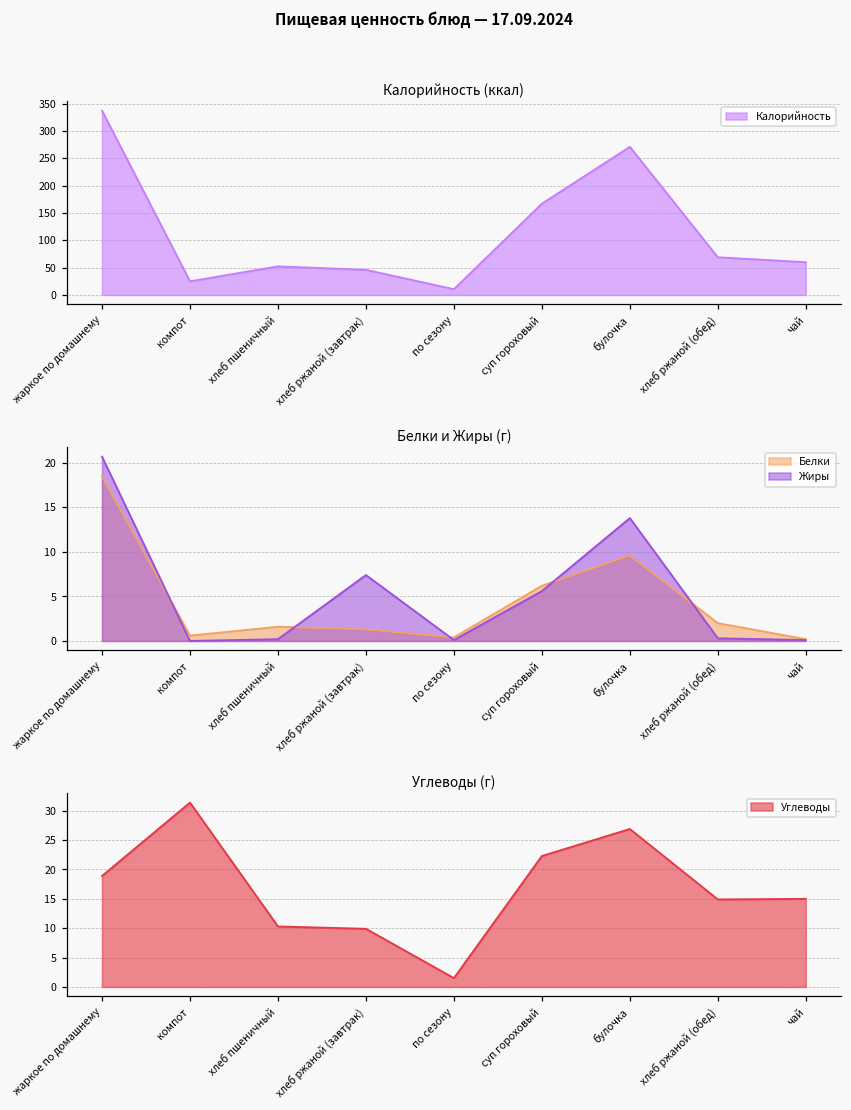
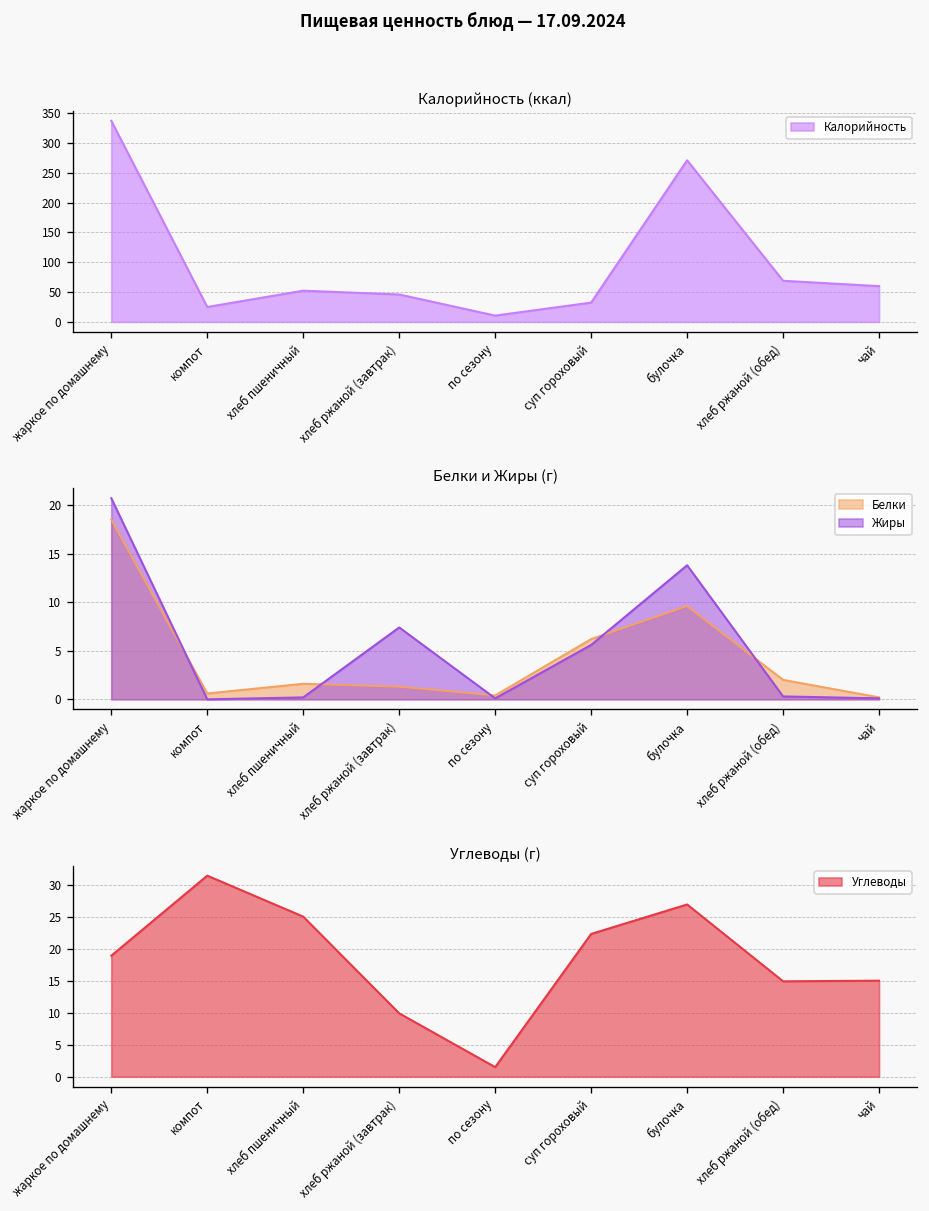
  {
    "Калорийность (ккал)": {
      "жаркое по домашнему": 340,
      "компот": 30,
      "хлеб пшеничный": 50,
      "хлеб ржаной (завтрак)": 50,
      "по сезону": 10,
-     "суп гороховый": 170,
+     "суп гороховый": 30,
      "булочка": 270,
      "хлеб ржаной (обед)": 70,
      "чай": 60
    },
    "Белки и Жиры (г)": {
      "Белки": {
        "жаркое по домашнему": 19,
        "компот": 1,
        "хлеб пшеничный": 2,
        "хлеб ржаной (завтрак)": 1,
        "суп гороховый": 6,
        "булочка": 10,
        "хлеб ржаной (обед)": 2
      },
      "Жиры": {
        "жаркое по домашнему": 21,
        "компот": 0,
        "хлеб пшеничный": 0,
        "хлеб ржаной (завтрак)": 7,
        "суп гороховый": 6,
        "булочка": 14,
        "хлеб ржаной (обед)": 0
      }
    },
    "Углеводы (г)": {
      "жаркое по домашнему": 19,
      "компот": 31,
-     "хлеб пшеничный": 10,
+     "хлеб пшеничный": 25,
      "хлеб ржаной (завтрак)": 10,
      "по сезону": 2,
      "суп гороховый": 22,
      "булочка": 27,
      "хлеб ржаной (обед)": 15,
      "чай": 15
    }
  }
